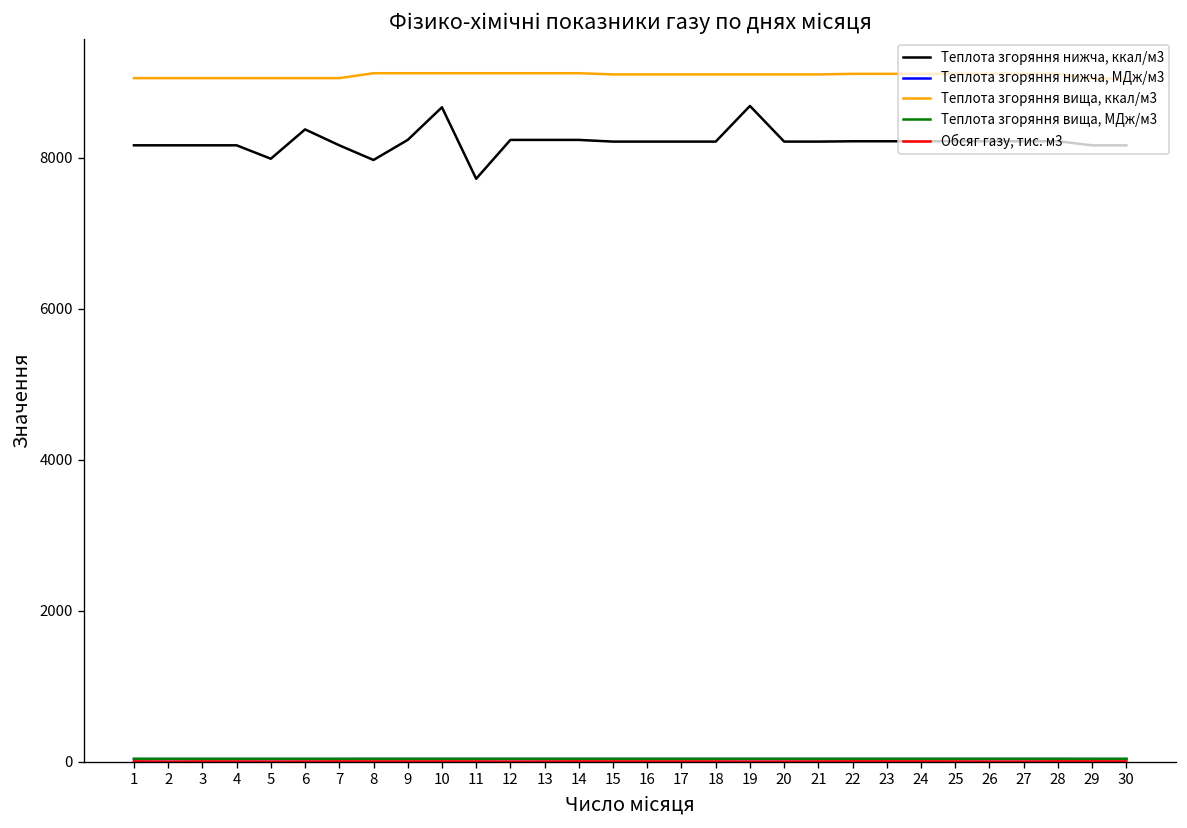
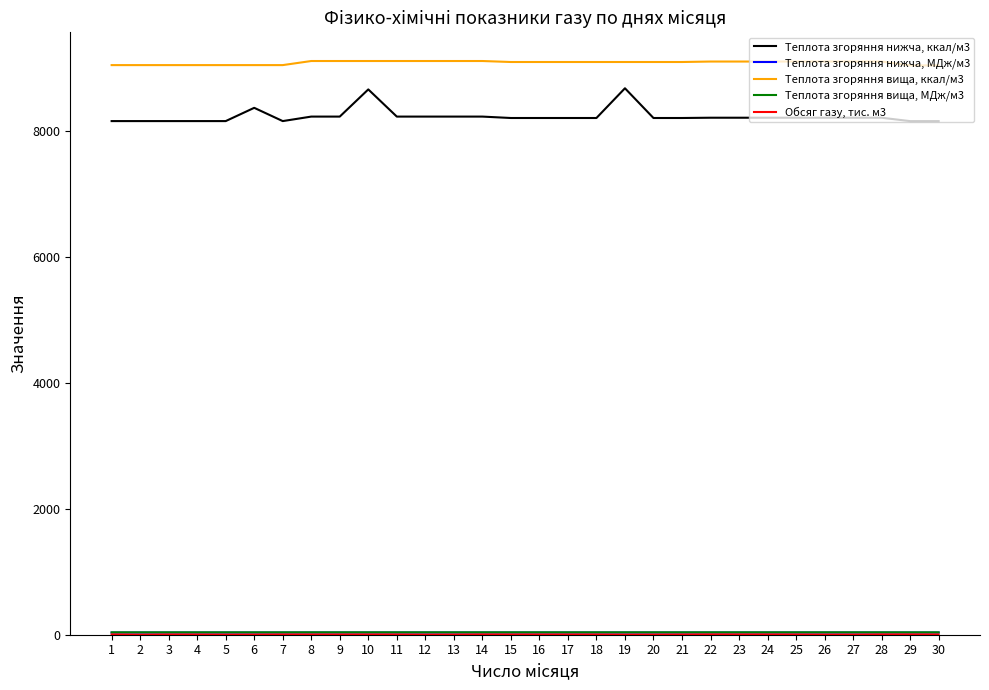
  {
    "Теплота згоряння нижча, ккал/м3": {
      "1": 8200,
      "2": 8200,
      "3": 8200,
      "4": 8200,
-     "5": 8000,
+     "5": 8200,
      "6": 8400,
      "7": 8200,
-     "8": 8000,
+     "8": 8200,
      "9": 8200,
      "10": 8700,
-     "11": 7700,
+     "11": 8200,
      "12": 8200,
      "13": 8200,
      "14": 8200,
      "15": 8200,
      "16": 8200,
      "17": 8200,
      "18": 8200,
      "19": 8700,
      "20": 8200,
      "21": 8200,
      "22": 8200,
      "23": 8200
    },
    "Теплота згоряння вища, ккал/м3": {
      "1": 9100,
      "2": 9100,
      "3": 9100,
      "4": 9100,
      "5": 9100,
      "6": 9100,
      "7": 9100,
      "8": 9100,
      "9": 9100,
      "10": 9100,
      "11": 9100,
      "12": 9100,
      "13": 9100,
      "14": 9100,
      "15": 9100,
      "16": 9100,
      "17": 9100,
      "18": 9100,
      "19": 9100,
      "20": 9100,
      "21": 9100,
      "22": 9100,
      "23": 9100
    }
  }
